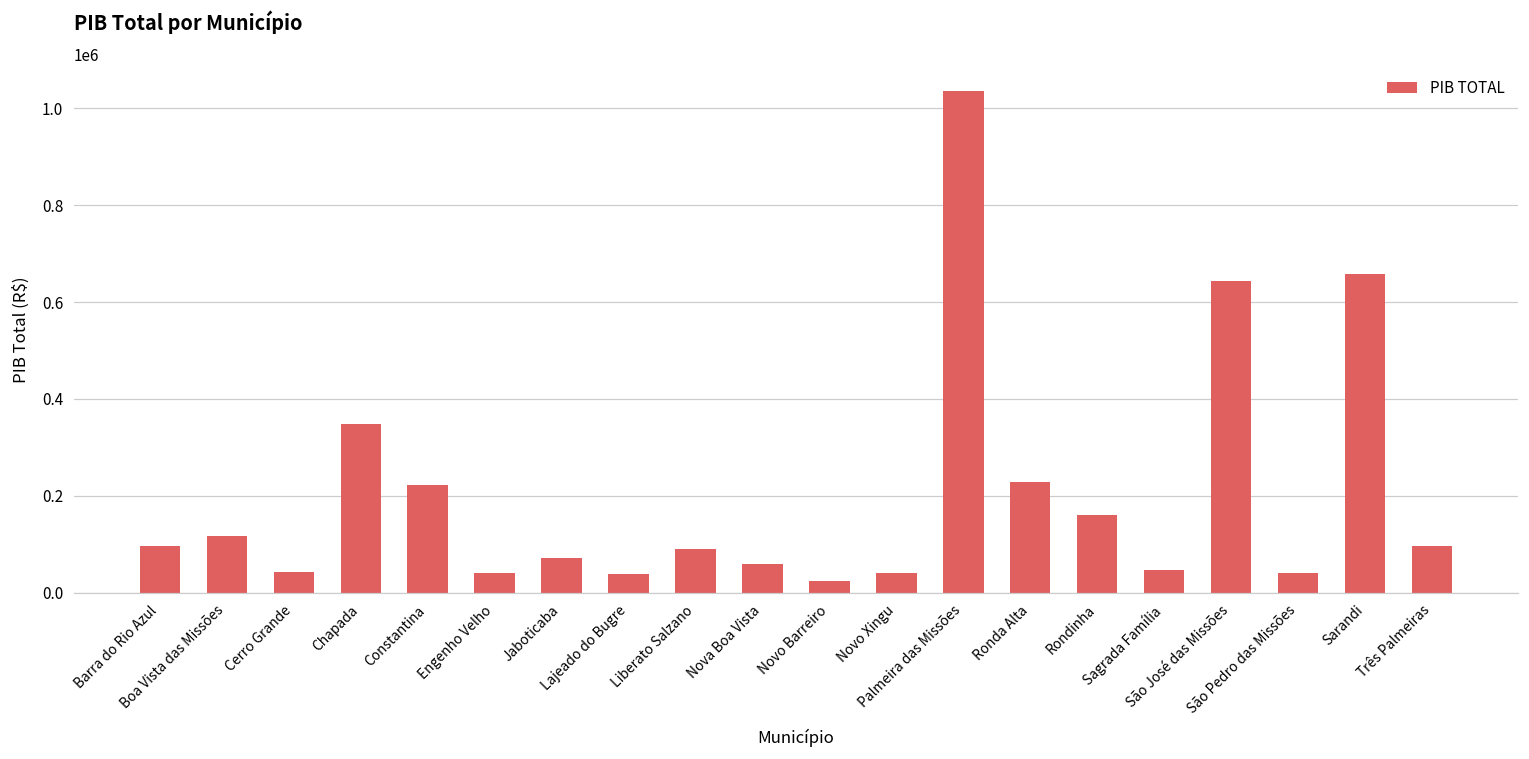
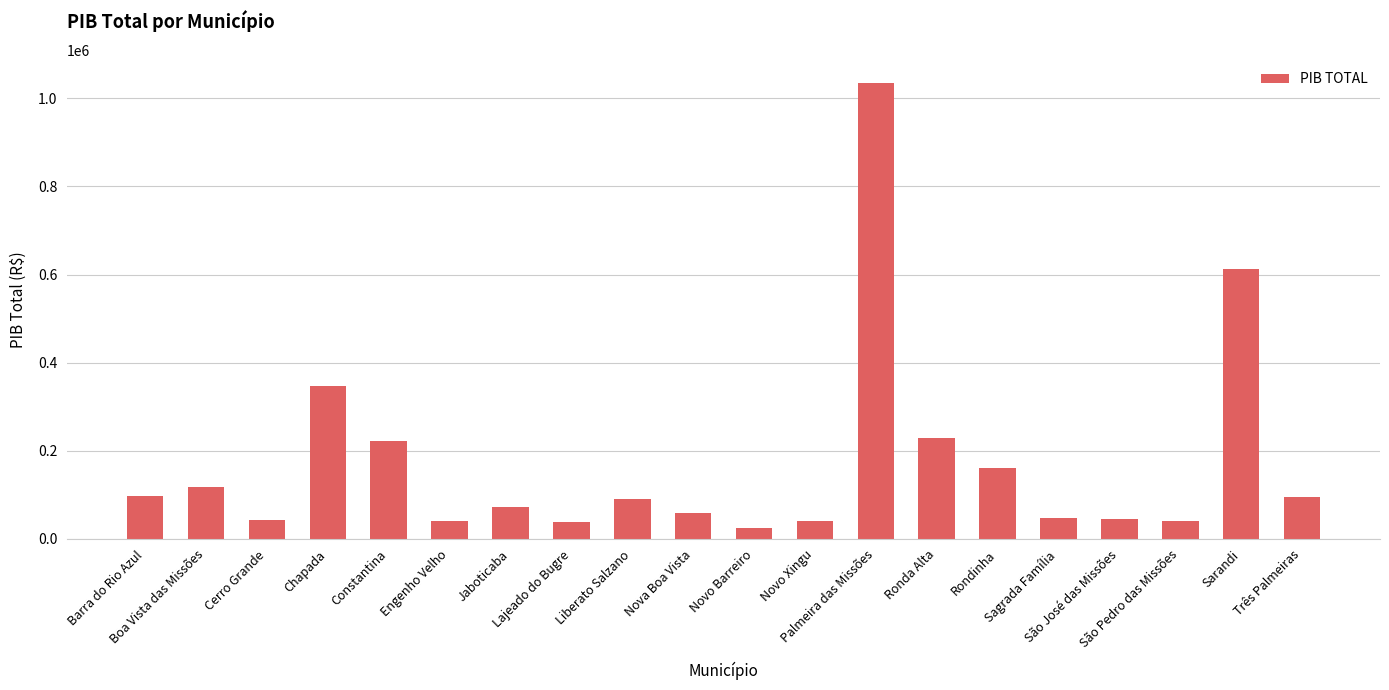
  {
    "Barra do Rio Azul": 100000,
    "Boa Vista das Missões": 120000,
    "Cerro Grande": 40000,
    "Chapada": 350000,
    "Constantina": 220000,
    "Engenho Velho": 40000,
    "Jaboticaba": 70000,
    "Lajeado do Bugre": 40000,
    "Liberato Salzano": 90000,
    "Nova Boa Vista": 60000,
    "Novo Barreiro": 20000,
    "Novo Xingu": 40000,
    "Palmeira das Missões": 1040000,
    "Ronda Alta": 230000,
    "Rondinha": 160000,
    "Sagrada Família": 50000,
-   "São José das Missões": 640000,
+   "São José das Missões": 50000,
    "São Pedro das Missões": 40000,
-   "Sarandi": 660000,
+   "Sarandi": 610000,
    "Três Palmeiras": 100000
  }
